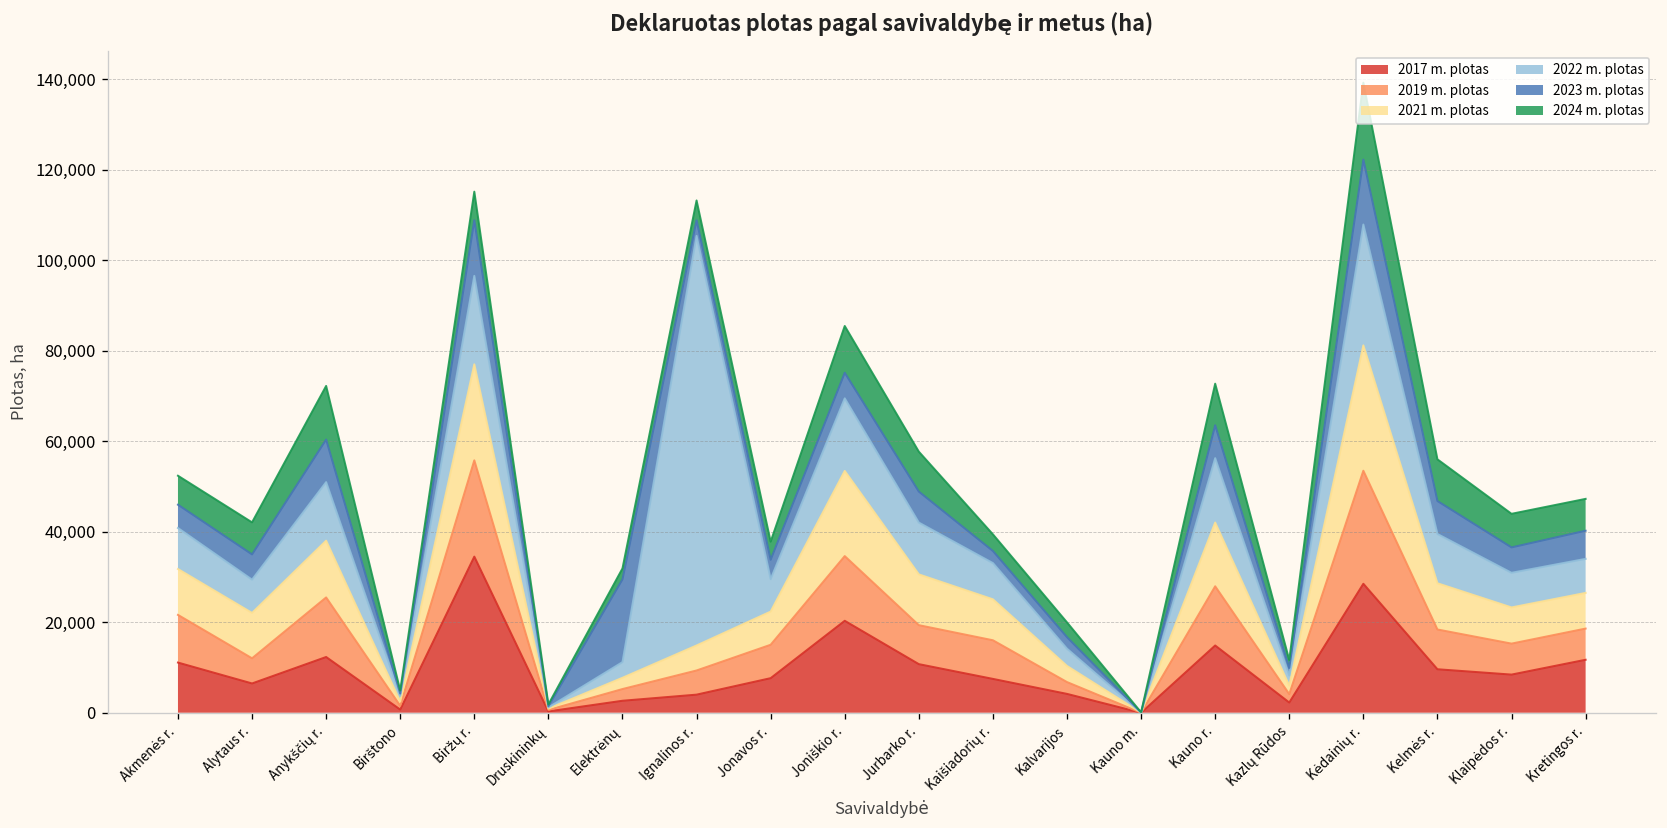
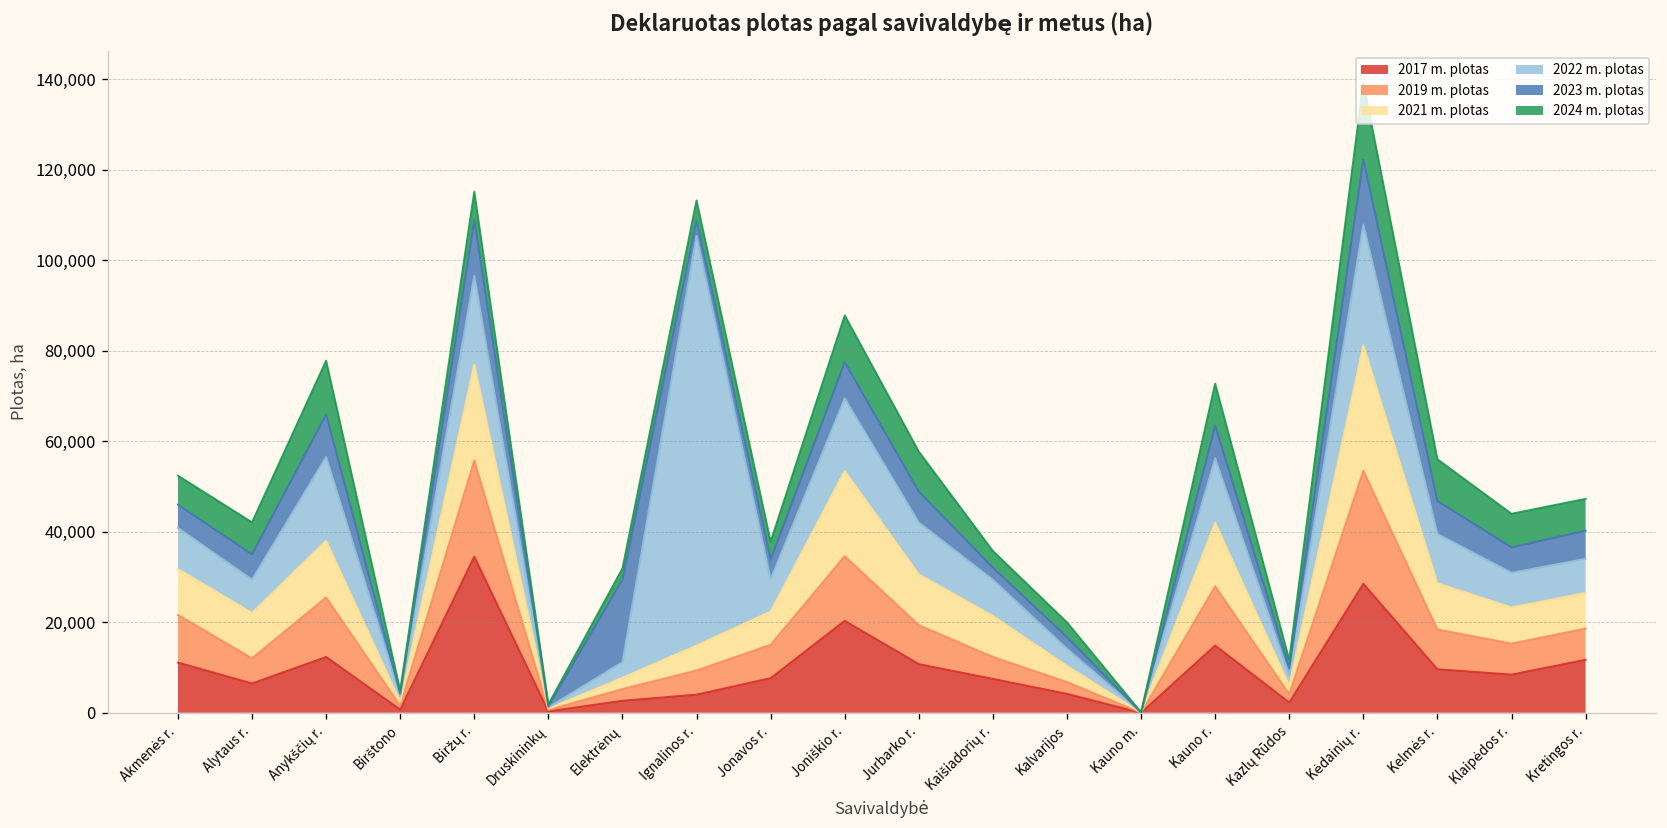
  {
    "2017 m. plotas": {
      "Akmenės r.": "11,000",
      "Alytaus r.": "6,000",
      "Anykščių r.": "12,000",
      "Birštono": "1,000",
      "Biržų r.": "35,000",
      "Elektrėnų": "3,000",
      "Ignalinos r.": "4,000",
      "Jonavos r.": "8,000",
      "Joniškio r.": "20,000",
      "Jurbarko r.": "11,000",
      "Kaišiadorių r.": "7,000",
      "Kalvarijos": "4,000",
      "Kauno r.": "15,000",
      "Kazlų Rūdos": "2,000",
      "Kėdainių r.": "29,000",
      "Kelmės r.": "10,000",
      "Klaipėdos r.": "8,000",
      "Kretingos r.": "12,000"
    },
    "2019 m. plotas": {
      "Akmenės r.": "11,000",
      "Alytaus r.": "6,000",
      "Anykščių r.": "13,000",
      "Birštono": "1,000",
      "Biržų r.": "21,000",
      "Elektrėnų": "3,000",
      "Ignalinos r.": "5,000",
      "Jonavos r.": "7,000",
      "Joniškio r.": "14,000",
      "Jurbarko r.": "9,000",
-     "Kaišiadorių r.": "9,000",
+     "Kaišiadorių r.": "5,000",
      "Kalvarijos": "3,000",
      "Kauno r.": "13,000",
      "Kazlų Rūdos": "2,000",
      "Kėdainių r.": "25,000",
      "Kelmės r.": "9,000",
      "Klaipėdos r.": "7,000",
      "Kretingos r.": "7,000"
    },
    "2021 m. plotas": {
      "Akmenės r.": "10,000",
      "Alytaus r.": "10,000",
      "Anykščių r.": "13,000",
      "Birštono": "1,000",
      "Biržų r.": "21,000",
      "Elektrėnų": "2,000",
      "Ignalinos r.": "6,000",
      "Jonavos r.": "7,000",
      "Joniškio r.": "19,000",
      "Jurbarko r.": "11,000",
      "Kaišiadorių r.": "9,000",
      "Kalvarijos": "4,000",
      "Kauno r.": "14,000",
      "Kazlų Rūdos": "2,000",
      "Kėdainių r.": "28,000",
      "Kelmės r.": "10,000",
      "Klaipėdos r.": "8,000",
      "Kretingos r.": "8,000"
    },
    "2022 m. plotas": {
      "Akmenės r.": "9,000",
      "Alytaus r.": "7,000",
-     "Anykščių r.": "13,000",
+     "Anykščių r.": "19,000",
      "Biržų r.": "20,000",
      "Elektrėnų": "3,000",
      "Ignalinos r.": "91,000",
      "Jonavos r.": "7,000",
      "Joniškio r.": "16,000",
      "Jurbarko r.": "11,000",
      "Kaišiadorių r.": "8,000",
      "Kalvarijos": "4,000",
      "Kauno r.": "14,000",
      "Kazlų Rūdos": "2,000",
      "Kėdainių r.": "27,000",
      "Kelmės r.": "11,000",
      "Klaipėdos r.": "8,000",
      "Kretingos r.": "8,000"
    },
    "2023 m. plotas": {
      "Akmenės r.": "5,000",
      "Alytaus r.": "6,000",
      "Anykščių r.": "9,000",
      "Biržų r.": "12,000",
      "Elektrėnų": "18,000",
      "Ignalinos r.": "3,000",
      "Jonavos r.": "4,000",
-     "Joniškio r.": "6,000",
+     "Joniškio r.": "8,000",
      "Jurbarko r.": "7,000",
      "Kaišiadorių r.": "3,000",
      "Kalvarijos": "3,000",
      "Kauno r.": "7,000",
      "Kazlų Rūdos": "2,000",
      "Kėdainių r.": "14,000",
      "Kelmės r.": "7,000",
      "Klaipėdos r.": "6,000",
      "Kretingos r.": "6,000"
    },
    "2024 m. plotas": {
      "Akmenės r.": "6,000",
      "Alytaus r.": "7,000",
      "Anykščių r.": "12,000",
      "Birštono": "1,000",
      "Biržų r.": "6,000",
      "Elektrėnų": "2,000",
      "Ignalinos r.": "4,000",
      "Jonavos r.": "4,000",
      "Joniškio r.": "10,000",
      "Jurbarko r.": "9,000",
      "Kaišiadorių r.": "4,000",
      "Kalvarijos": "3,000",
      "Kauno r.": "9,000",
      "Kazlų Rūdos": "2,000",
      "Kelmės r.": "9,000",
      "Klaipėdos r.": "7,000",
      "Kretingos r.": "7,000"
    }
  }
